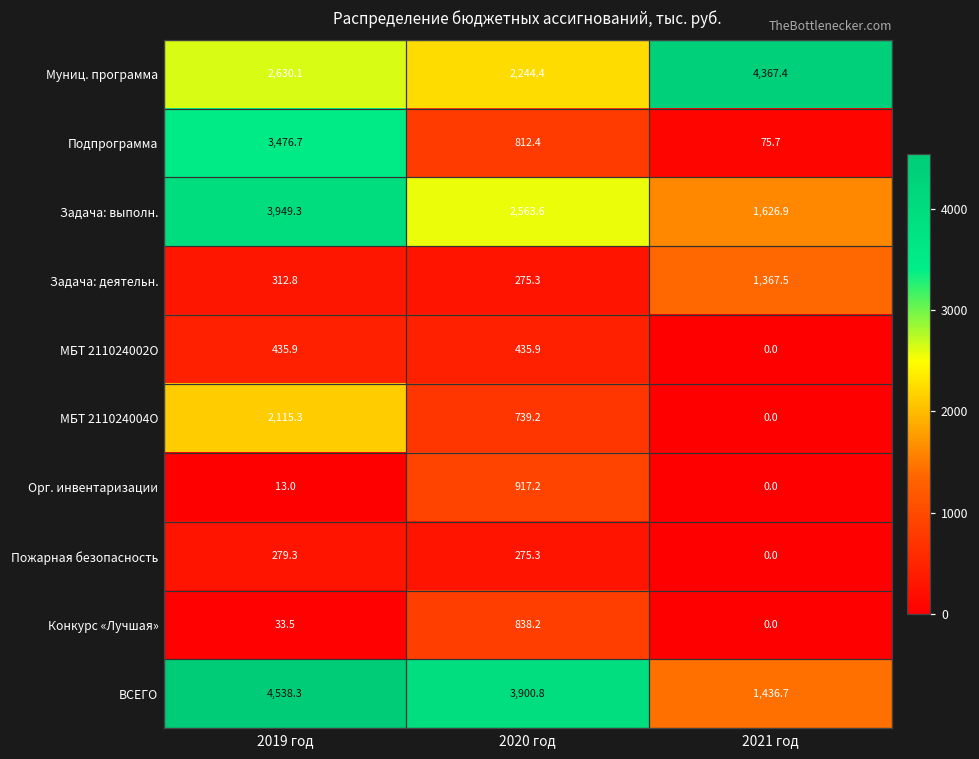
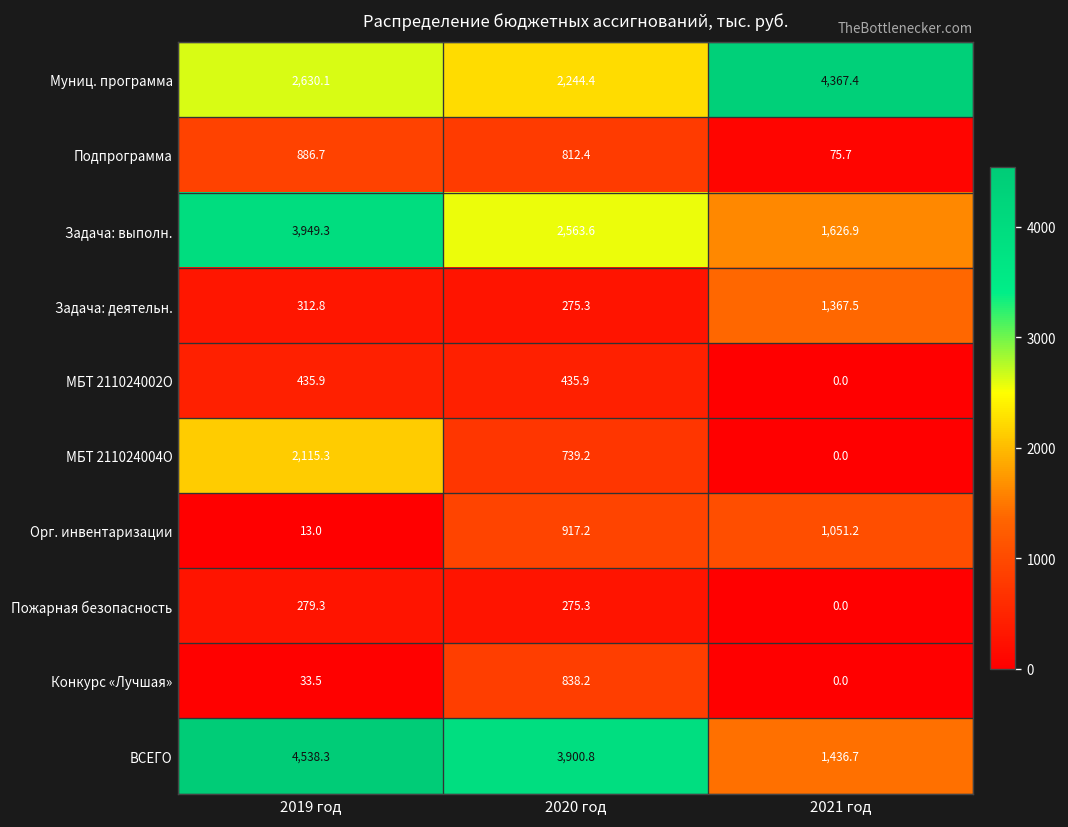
  {
    "Муниц. программа": {
      "2019 год": "2,630.1",
      "2020 год": "2,244.4",
      "2021 год": "4,367.4"
    },
    "Подпрограмма": {
-     "2019 год": "3,476.7",
+     "2019 год": "886.7",
      "2020 год": "812.4",
      "2021 год": "75.7"
    },
    "Задача: выполн.": {
      "2019 год": "3,949.3",
      "2020 год": "2,563.6",
      "2021 год": "1,626.9"
    },
    "Задача: деятельн.": {
      "2019 год": "312.8",
      "2020 год": "275.3",
      "2021 год": "1,367.5"
    },
    "МБТ 211024002О": {
      "2019 год": "435.9",
      "2020 год": "435.9",
      "2021 год": "0.0"
    },
    "МБТ 211024004О": {
      "2019 год": "2,115.3",
      "2020 год": "739.2",
      "2021 год": "0.0"
    },
    "Орг. инвентаризации": {
      "2019 год": "13.0",
      "2020 год": "917.2",
-     "2021 год": "0.0"
+     "2021 год": "1,051.2"
    },
    "Пожарная безопасность": {
      "2019 год": "279.3",
      "2020 год": "275.3",
      "2021 год": "0.0"
    },
    "Конкурс «Лучшая»": {
      "2019 год": "33.5",
      "2020 год": "838.2",
      "2021 год": "0.0"
    },
    "ВСЕГО": {
      "2019 год": "4,538.3",
      "2020 год": "3,900.8",
      "2021 год": "1,436.7"
    }
  }
